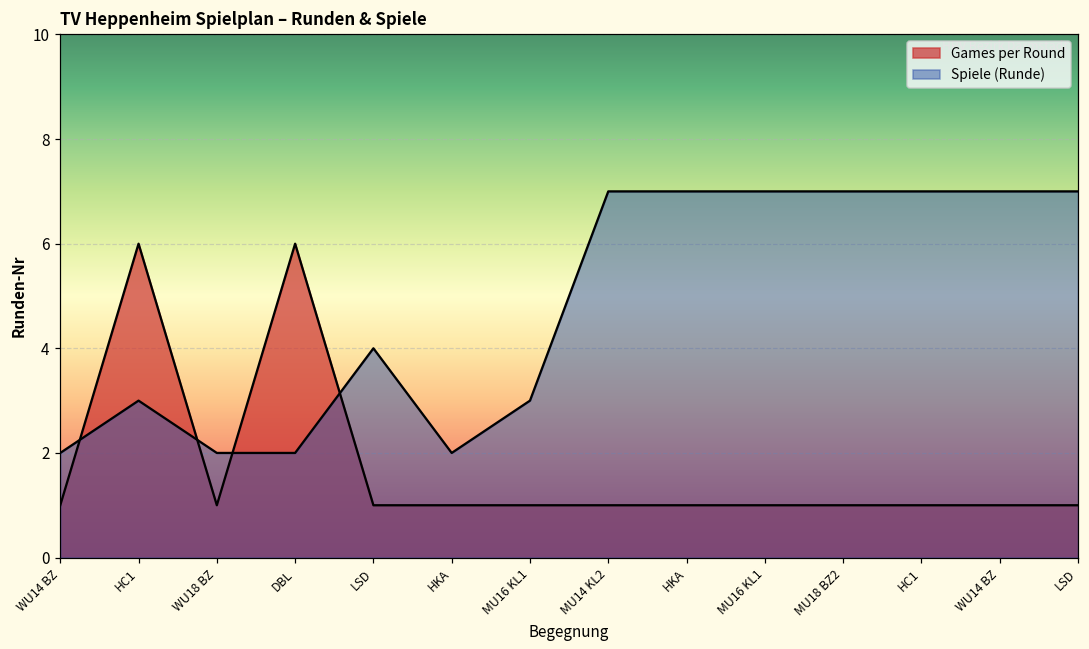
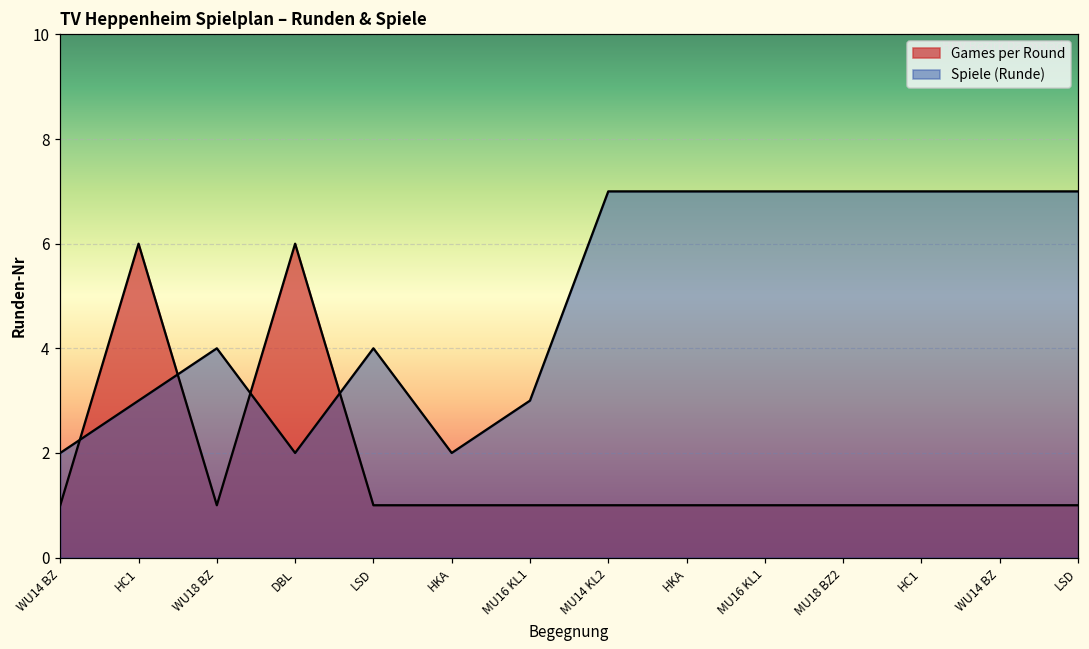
  {
    "Games per Round": {
      "WU18 BZ": 1,
      "DBL": 6,
      "MU14 KL2": 1,
      "MU18 BZ2": 1
    },
    "Spiele (Runde)": {
-     "WU18 BZ": 2,
+     "WU18 BZ": 4,
      "DBL": 2,
      "MU14 KL2": 7,
      "MU18 BZ2": 7
    }
  }
